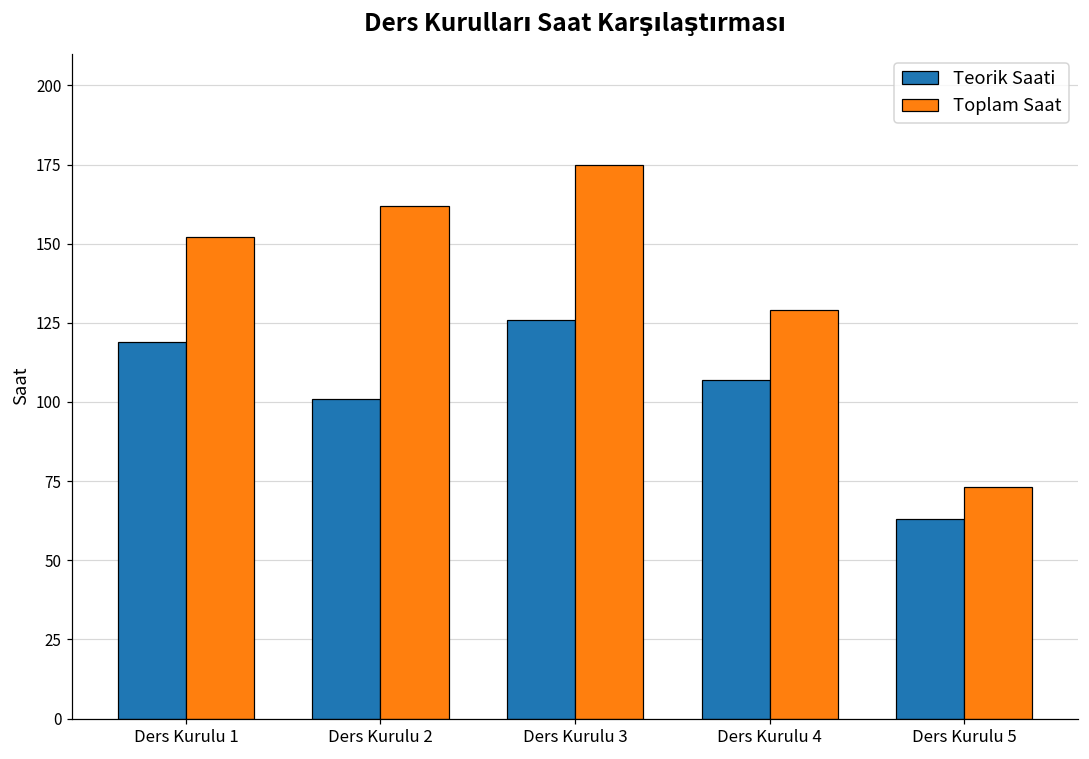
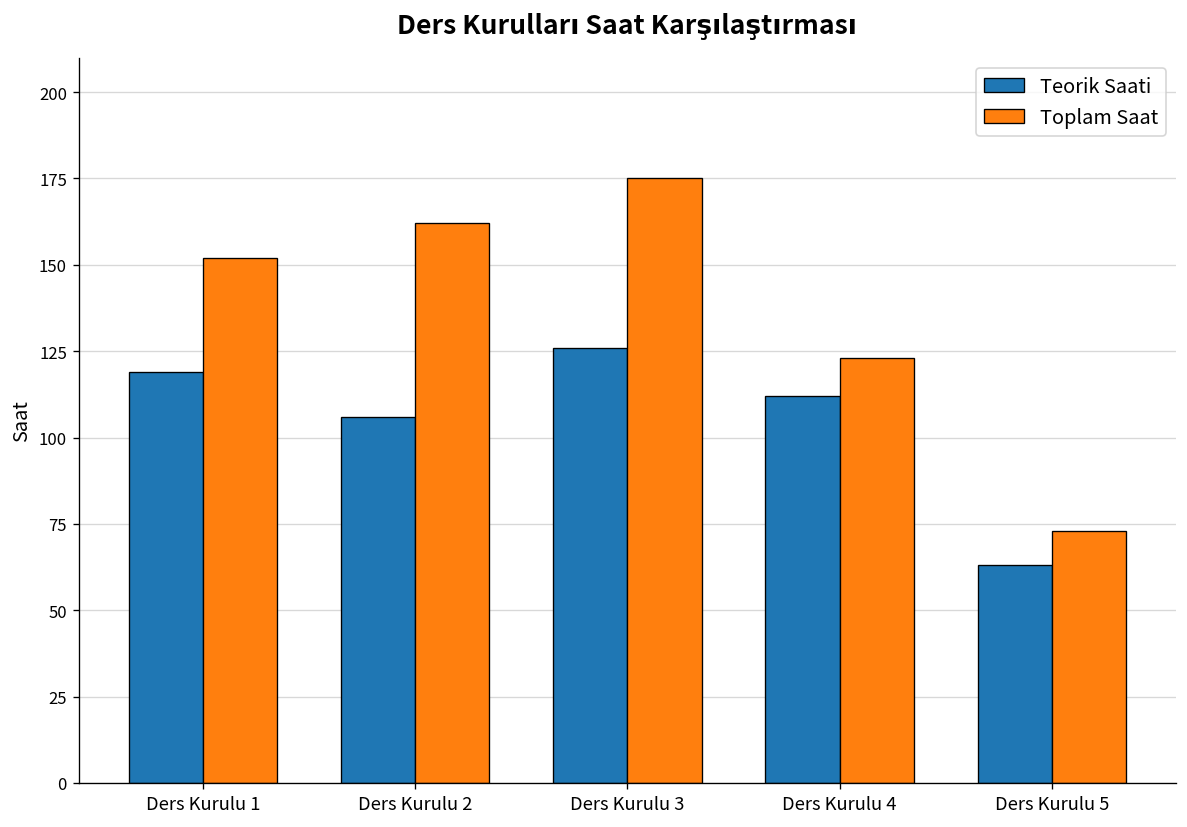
  {
    "Teorik Saati": {
      "Ders Kurulu 1": 119,
-     "Ders Kurulu 2": 101,
+     "Ders Kurulu 2": 106,
      "Ders Kurulu 3": 126,
-     "Ders Kurulu 4": 107,
+     "Ders Kurulu 4": 112,
      "Ders Kurulu 5": 63
    },
    "Toplam Saat": {
      "Ders Kurulu 1": 152,
      "Ders Kurulu 2": 162,
      "Ders Kurulu 3": 175,
-     "Ders Kurulu 4": 129,
+     "Ders Kurulu 4": 123,
      "Ders Kurulu 5": 73
    }
  }
